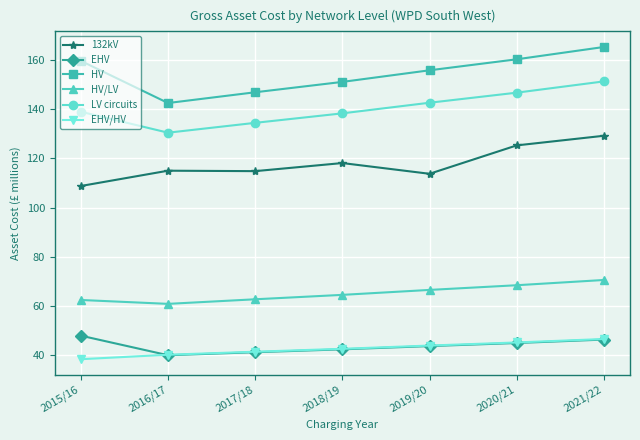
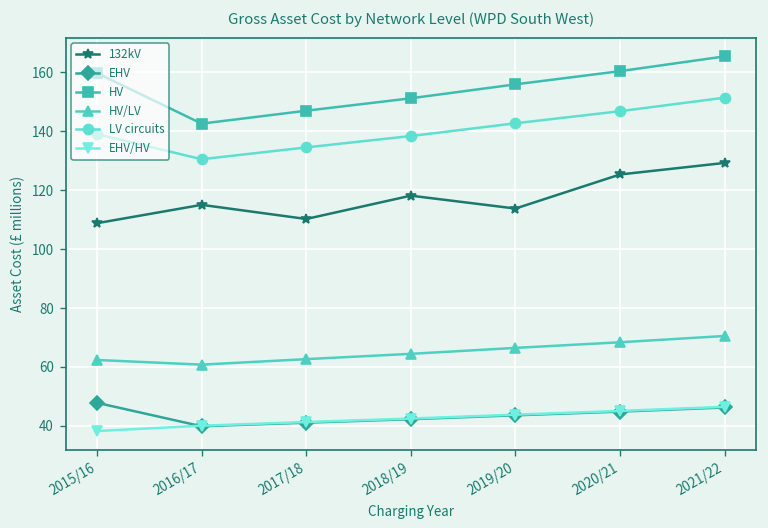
  {
    "132kV": {
      "2015/16": 109,
      "2016/17": 115,
-     "2017/18": 115,
+     "2017/18": 110,
      "2018/19": 118,
      "2019/20": 114,
      "2020/21": 125,
      "2021/22": 129
    }
  }
